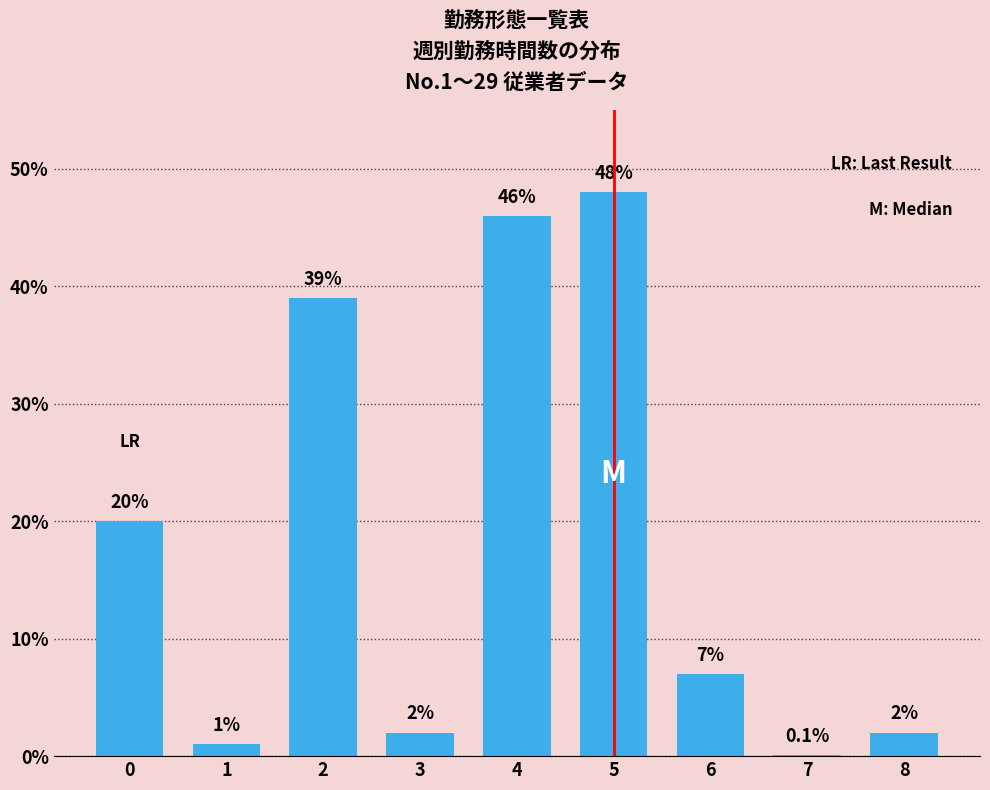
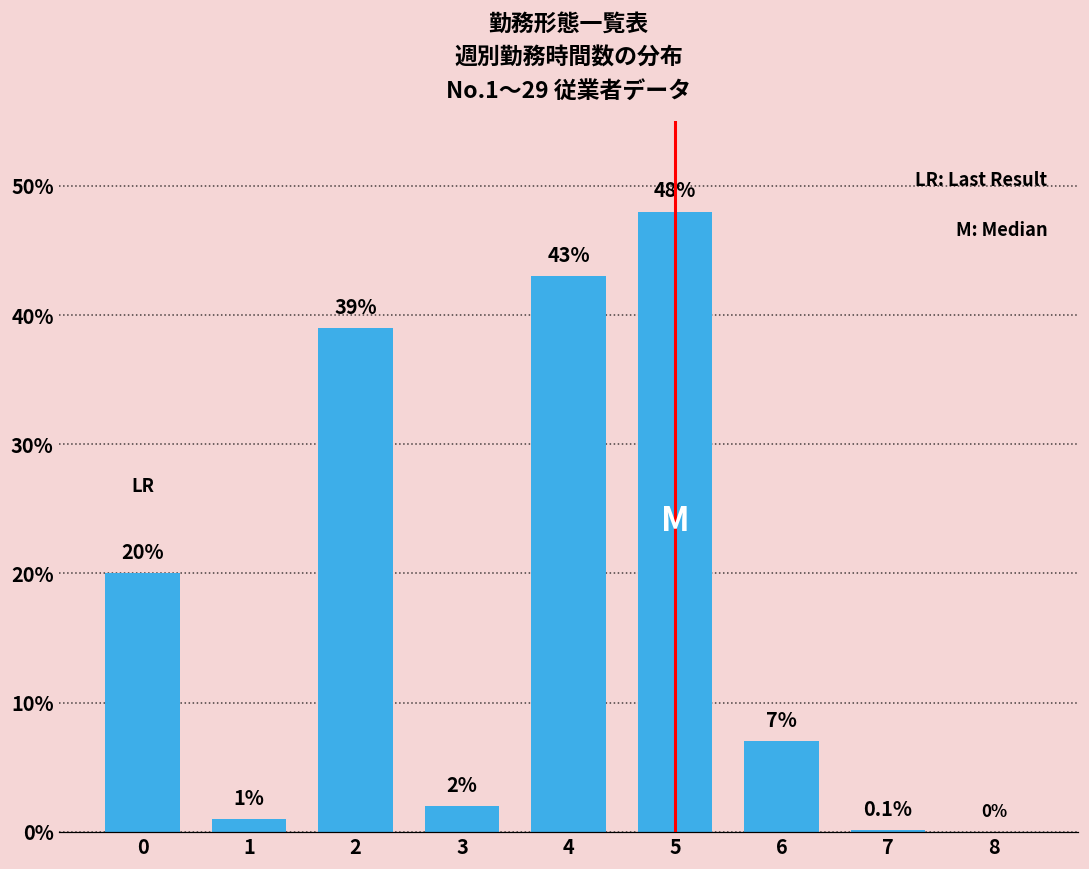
  {
    "0": "20%",
    "1": "1%",
    "2": "39%",
    "3": "2%",
-   "4": "46%",
+   "4": "43%",
    "5": "48%",
    "6": "7%",
    "7": "0.1%",
-   "8": "2%"
+   "8": "0%"
  }
